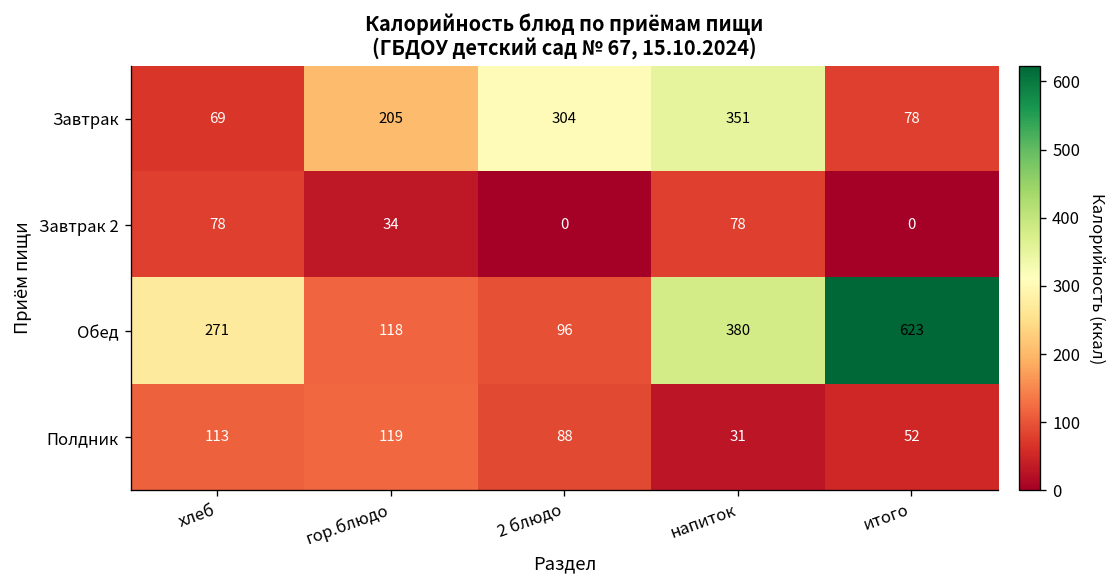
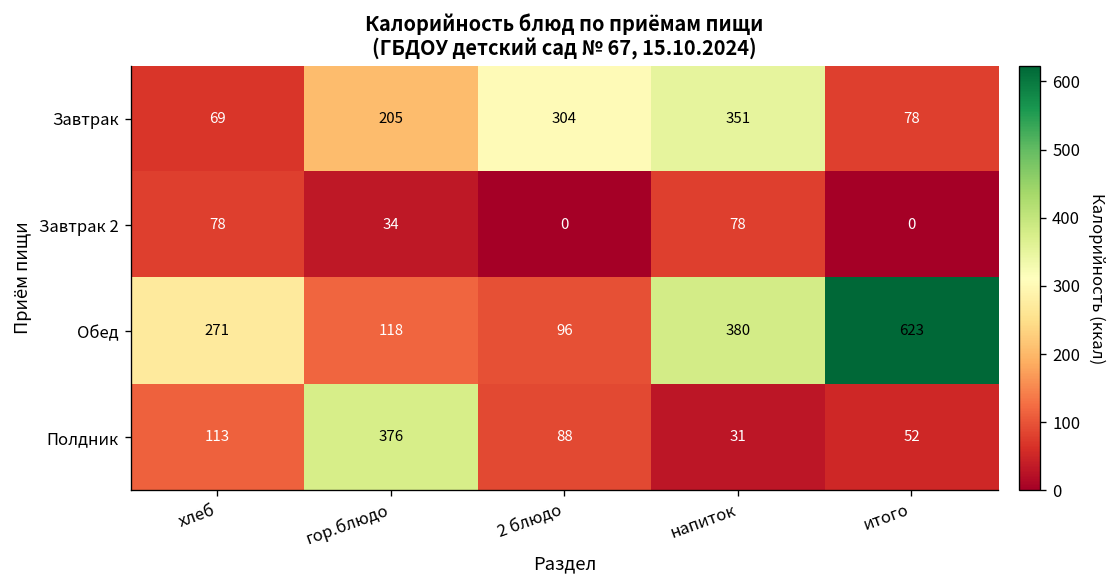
  {
    "Завтрак": {
      "хлеб": 69,
      "гор.блюдо": 205,
      "2 блюдо": 304,
      "напиток": 351,
      "итого": 78
    },
    "Завтрак 2": {
      "хлеб": 78,
      "гор.блюдо": 34,
      "2 блюдо": 0,
      "напиток": 78,
      "итого": 0
    },
    "Обед": {
      "хлеб": 271,
      "гор.блюдо": 118,
      "2 блюдо": 96,
      "напиток": 380,
      "итого": 623
    },
    "Полдник": {
      "хлеб": 113,
-     "гор.блюдо": 119,
+     "гор.блюдо": 376,
      "2 блюдо": 88,
      "напиток": 31,
      "итого": 52
    }
  }
